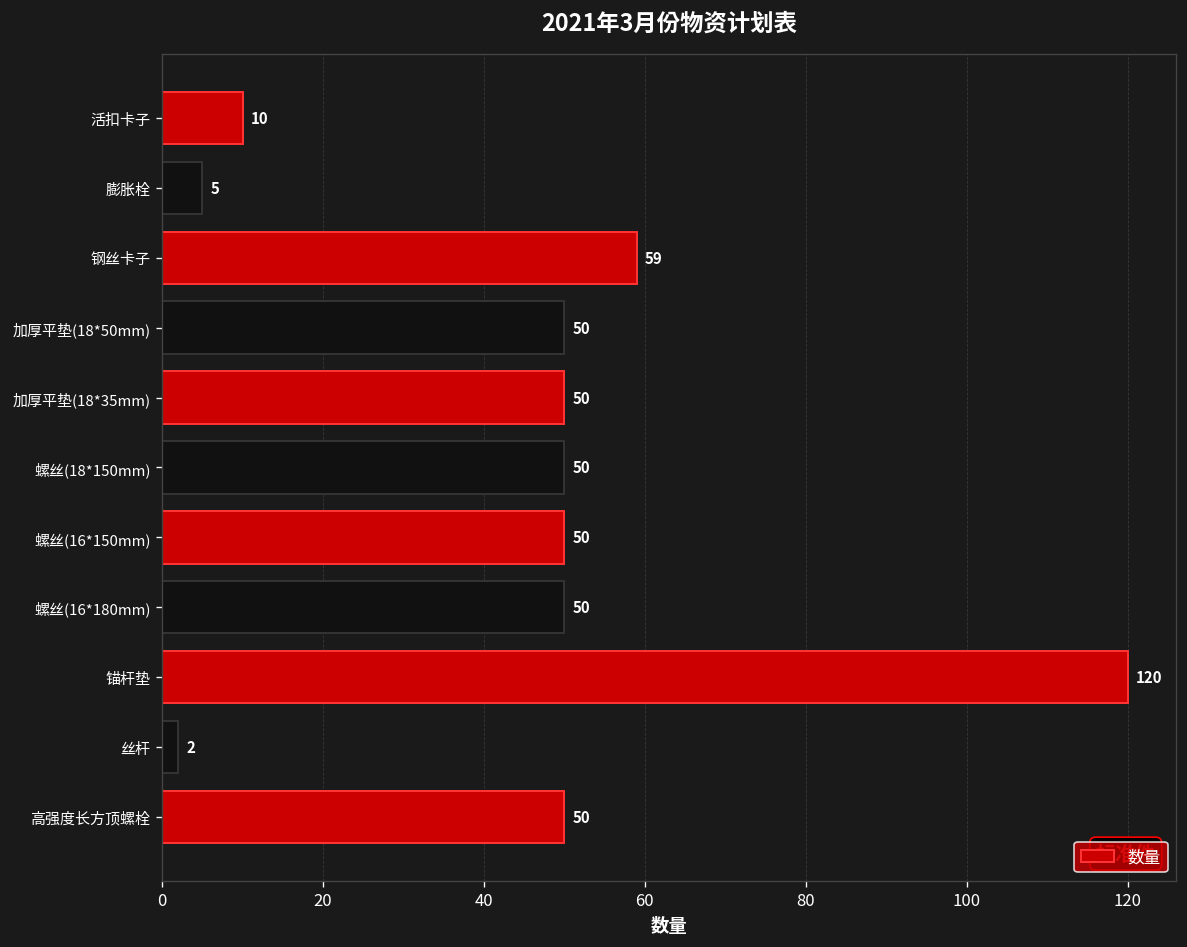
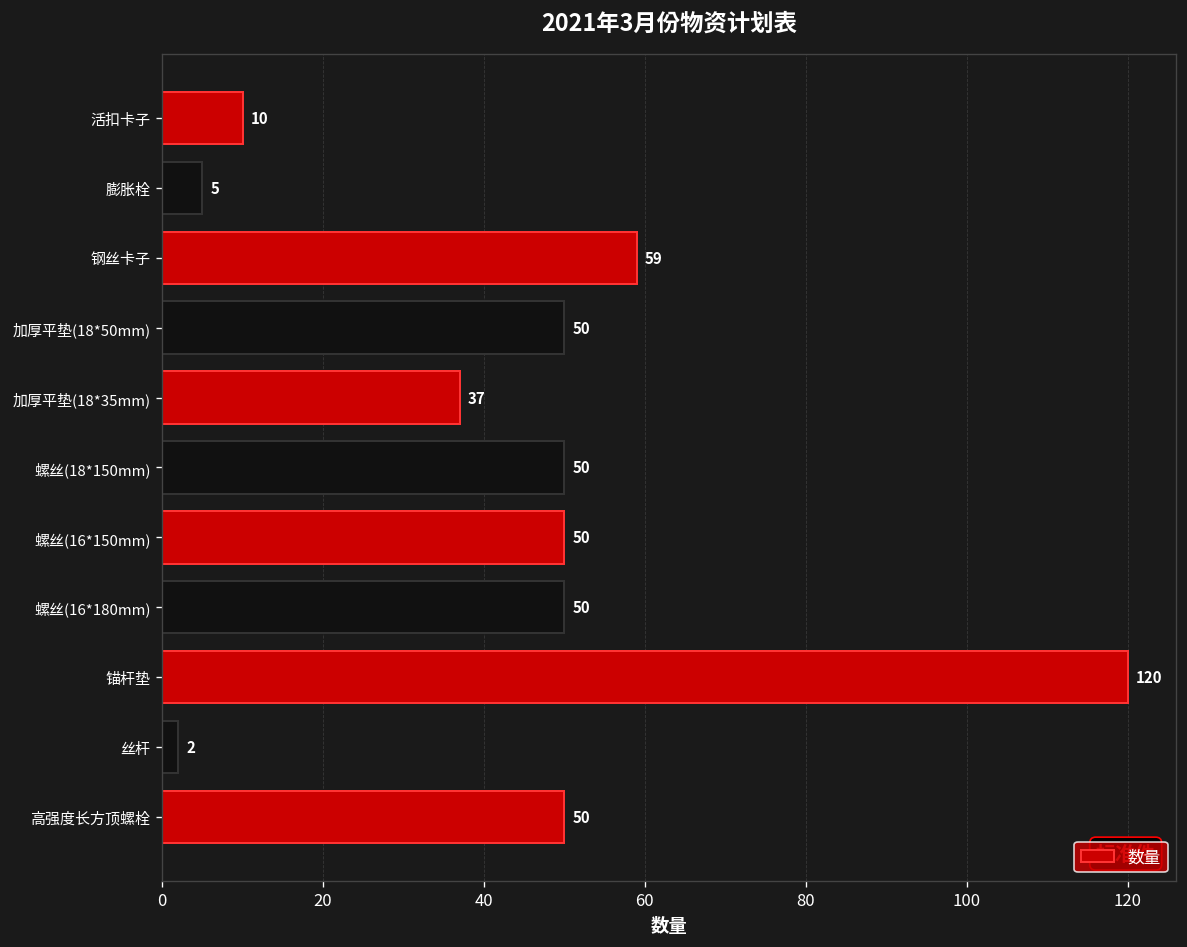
  {
    "活扣卡子": 10,
    "膨胀栓": 5,
    "钢丝卡子": 59,
    "加厚平垫(18*50mm)": 50,
-   "加厚平垫(18*35mm)": 50,
+   "加厚平垫(18*35mm)": 37,
    "螺丝(18*150mm)": 50,
    "螺丝(16*150mm)": 50,
    "螺丝(16*180mm)": 50,
    "锚杆垫": 120,
    "丝杆": 2,
    "高强度长方顶螺栓": 50
  }
